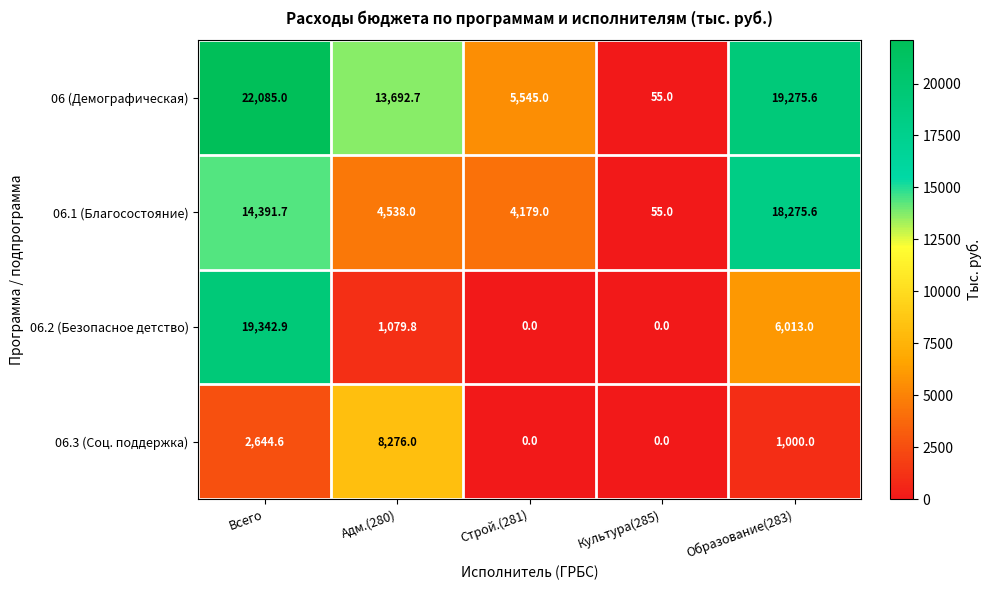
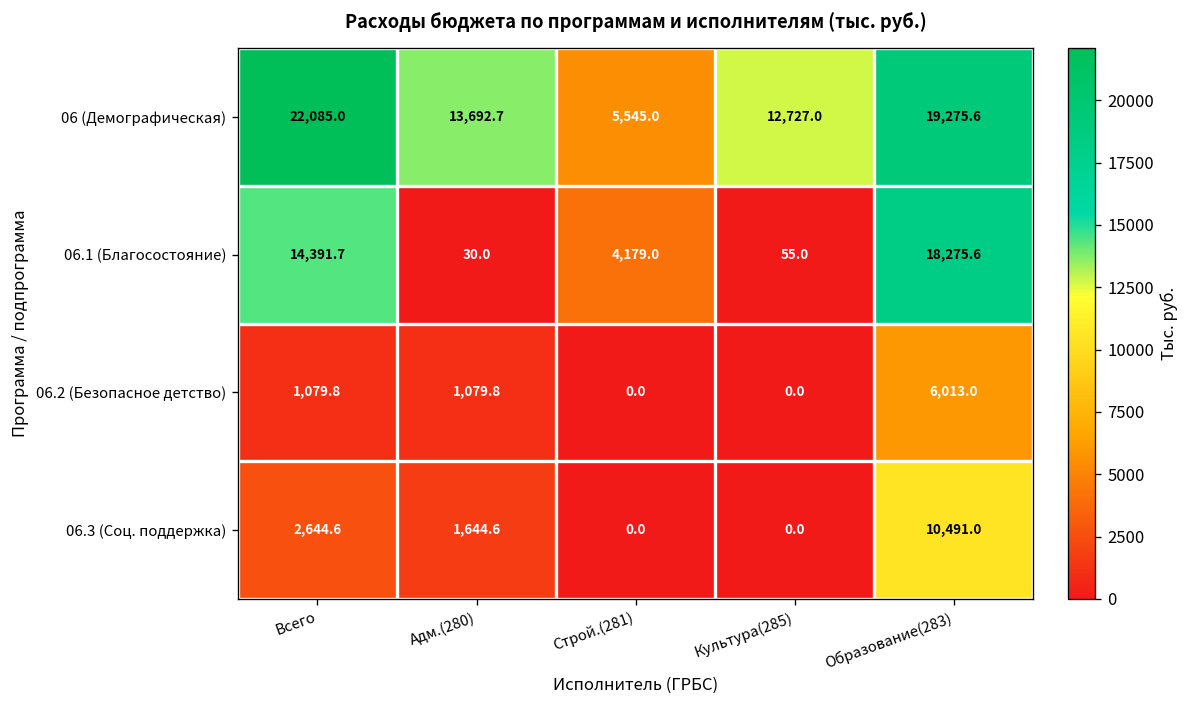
  {
    "06 (Демографическая)": {
      "Всего": "22,085.0",
      "Адм.(280)": "13,692.7",
      "Строй.(281)": "5,545.0",
-     "Культура(285)": "55.0",
+     "Культура(285)": "12,727.0",
      "Образование(283)": "19,275.6"
    },
    "06.1 (Благосостояние)": {
      "Всего": "14,391.7",
-     "Адм.(280)": "4,538.0",
+     "Адм.(280)": "30.0",
      "Строй.(281)": "4,179.0",
      "Культура(285)": "55.0",
      "Образование(283)": "18,275.6"
    },
    "06.2 (Безопасное детство)": {
-     "Всего": "19,342.9",
+     "Всего": "1,079.8",
      "Адм.(280)": "1,079.8",
      "Строй.(281)": "0.0",
      "Культура(285)": "0.0",
      "Образование(283)": "6,013.0"
    },
    "06.3 (Соц. поддержка)": {
      "Всего": "2,644.6",
-     "Адм.(280)": "8,276.0",
+     "Адм.(280)": "1,644.6",
      "Строй.(281)": "0.0",
      "Культура(285)": "0.0",
-     "Образование(283)": "1,000.0"
+     "Образование(283)": "10,491.0"
    }
  }
